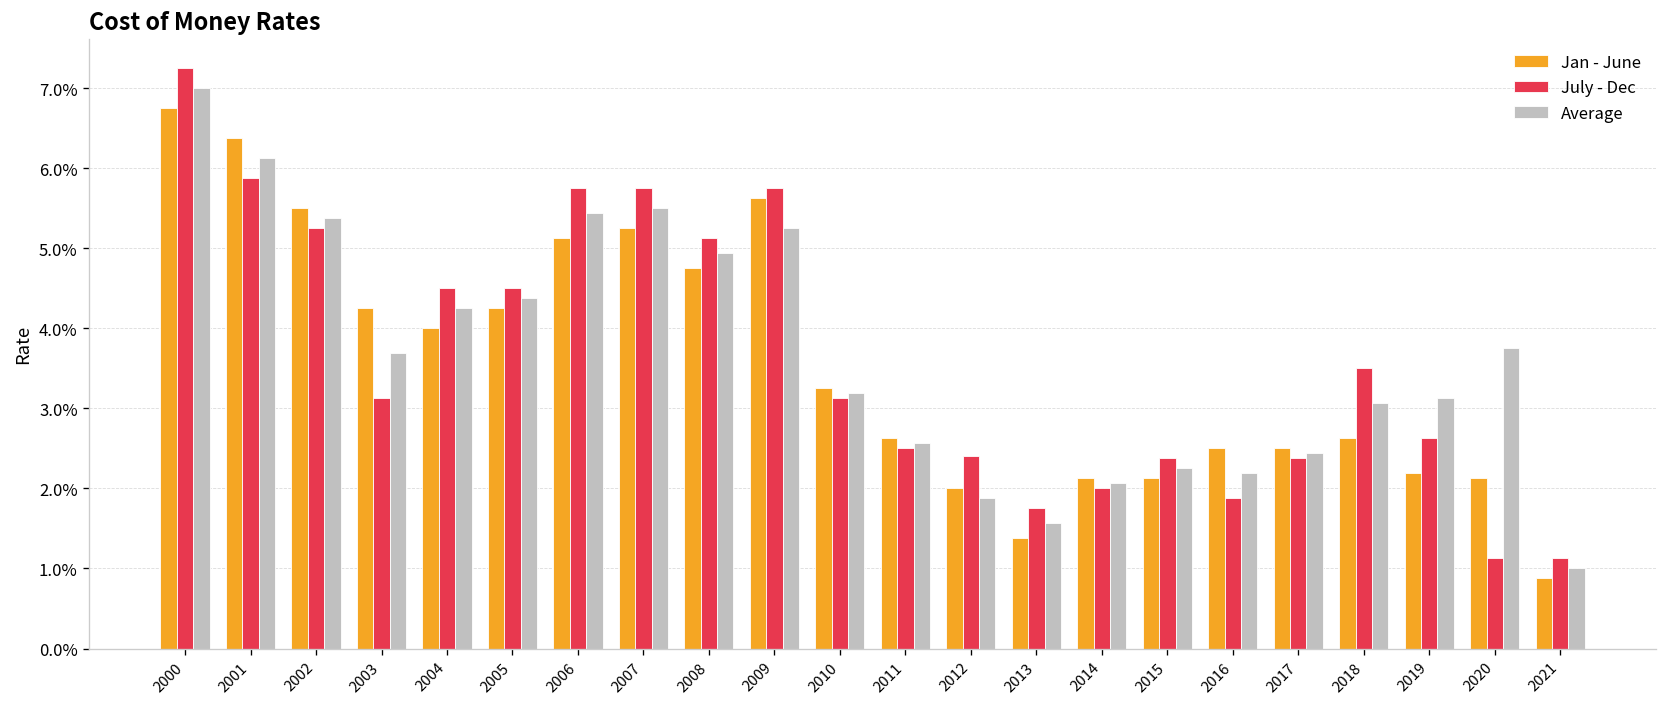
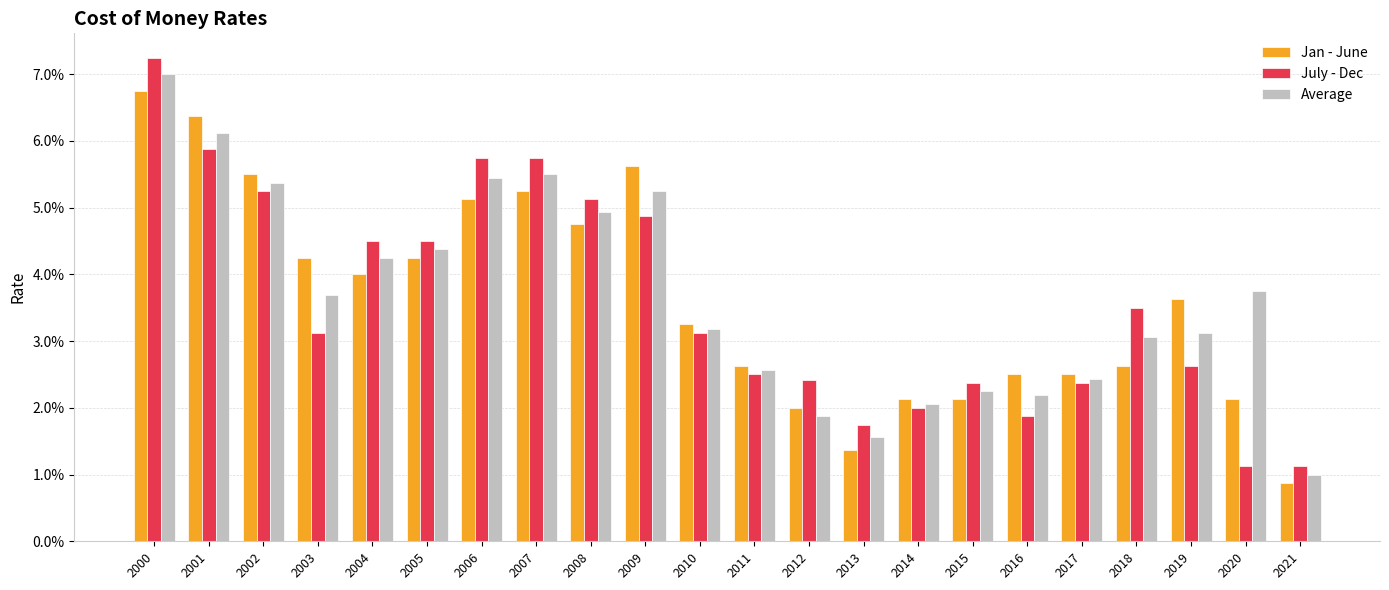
  {
    "Jan - June": {
      "2000": "6.8%",
      "2001": "6.4%",
      "2002": "5.5%",
      "2003": "4.3%",
      "2004": "4.0%",
      "2005": "4.3%",
      "2006": "5.1%",
      "2007": "5.3%",
      "2008": "4.8%",
      "2009": "5.6%",
      "2010": "3.3%",
      "2011": "2.6%",
      "2012": "2.0%",
      "2013": "1.4%",
      "2014": "2.1%",
      "2015": "2.1%",
      "2016": "2.5%",
      "2017": "2.5%",
      "2018": "2.6%",
-     "2019": "2.2%",
+     "2019": "3.6%",
      "2020": "2.1%",
      "2021": "0.9%"
    },
    "July - Dec": {
      "2000": "7.2%",
      "2001": "5.9%",
      "2002": "5.3%",
      "2003": "3.1%",
      "2004": "4.5%",
      "2005": "4.5%",
      "2006": "5.8%",
      "2007": "5.8%",
      "2008": "5.1%",
-     "2009": "5.7%",
+     "2009": "4.9%",
      "2010": "3.1%",
      "2011": "2.5%",
      "2012": "2.4%",
      "2013": "1.8%",
      "2014": "2.0%",
      "2015": "2.4%",
      "2016": "1.9%",
      "2017": "2.4%",
      "2018": "3.5%",
      "2019": "2.6%",
      "2020": "1.1%",
      "2021": "1.1%"
    },
    "Average": {
      "2000": "7.0%",
      "2001": "6.1%",
      "2002": "5.4%",
      "2003": "3.7%",
      "2004": "4.3%",
      "2005": "4.4%",
      "2006": "5.4%",
      "2007": "5.5%",
      "2008": "4.9%",
      "2009": "5.3%",
      "2010": "3.2%",
      "2011": "2.6%",
      "2012": "1.9%",
      "2013": "1.6%",
      "2014": "2.1%",
      "2015": "2.3%",
      "2016": "2.2%",
      "2017": "2.4%",
      "2018": "3.1%",
      "2019": "3.1%",
      "2020": "3.8%",
      "2021": "1.0%"
    }
  }
